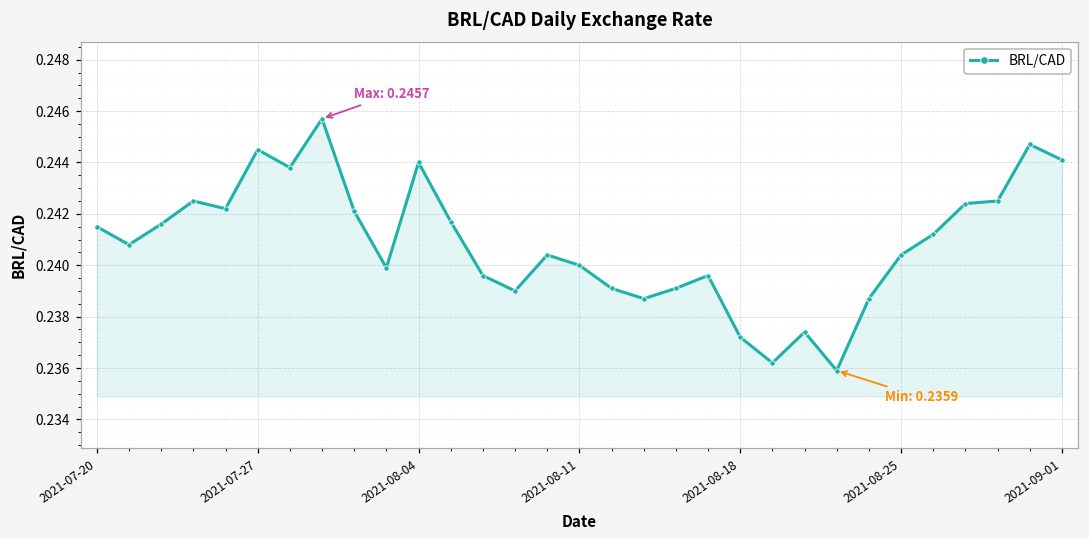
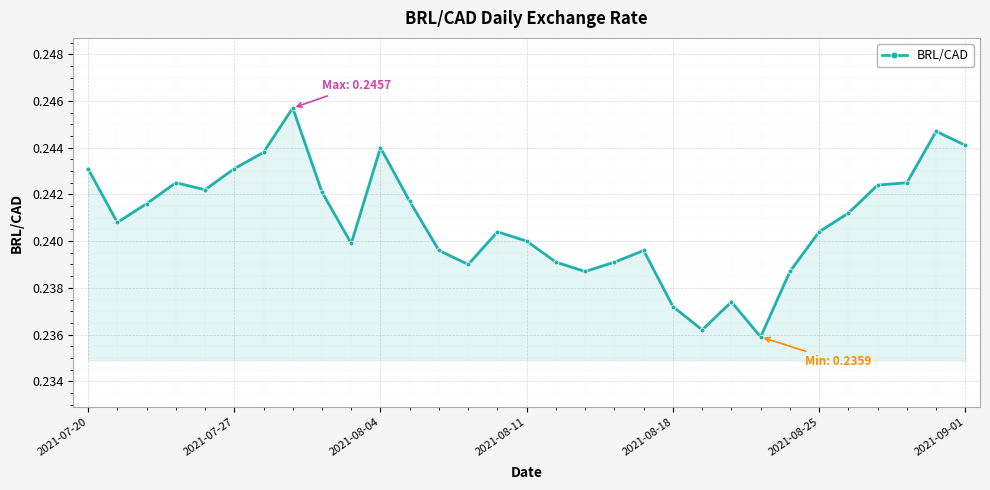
  {
-   "2021-07-20": 0.2415,
-   "2021-07-27": 0.2445,
+   "2021-07-20": 0.2431,
+   "2021-07-27": 0.2431,
    "2021-08-04": 0.2440,
    "2021-08-11": 0.2400,
    "2021-08-18": 0.2372,
    "2021-08-25": 0.2404,
    "2021-09-01": 0.2441
  }
